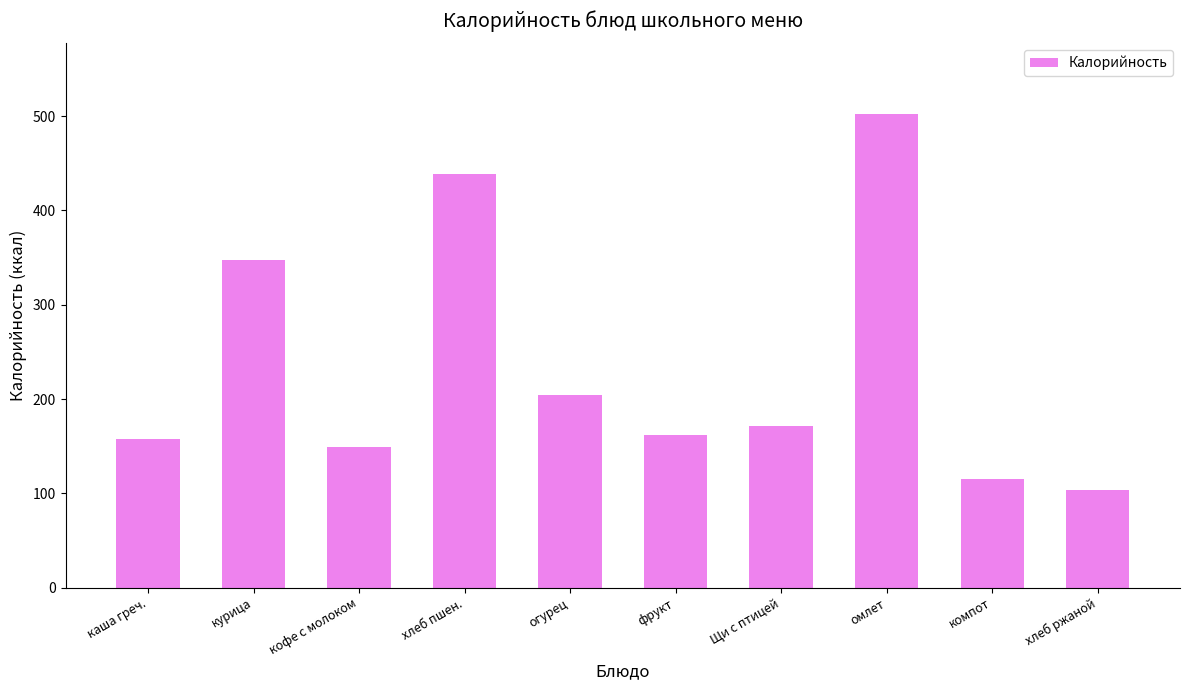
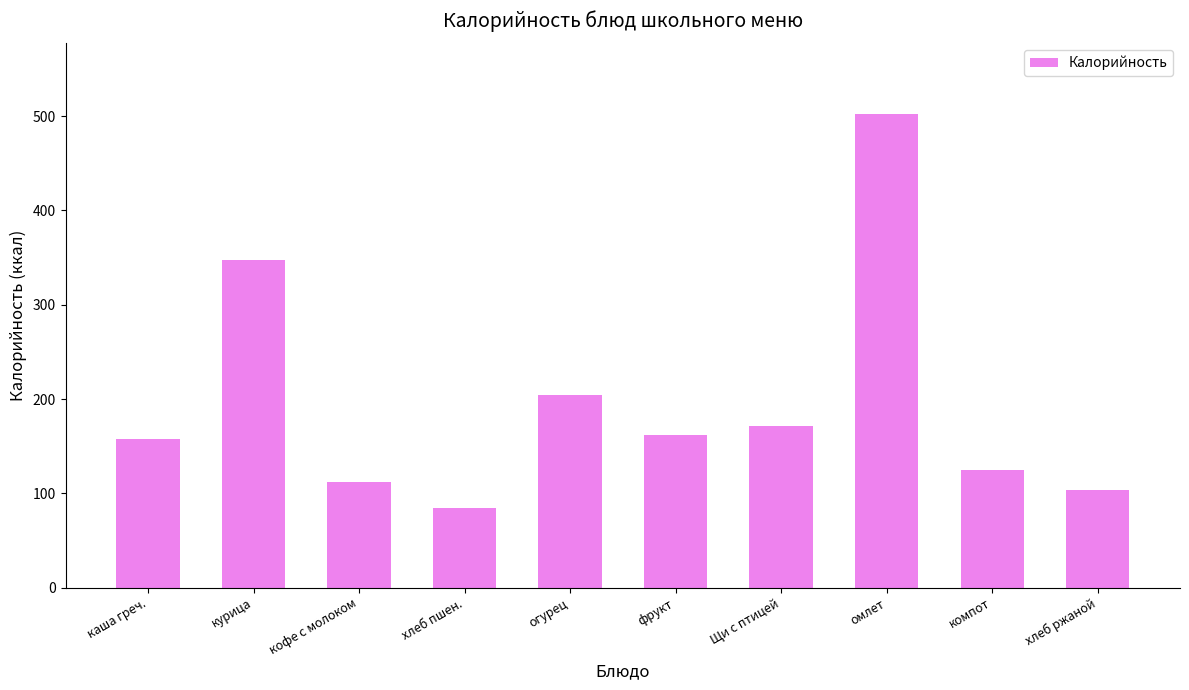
  {
    "каша греч.": 160,
    "курица": 350,
-   "кофе с молоком": 150,
-   "хлеб пшен.": 440,
+   "кофе с молоком": 110,
+   "хлеб пшен.": 80,
    "огурец": 200,
    "фрукт": 160,
    "Щи с птицей": 170,
    "омлет": 500,
-   "компот": 110,
+   "компот": 130,
    "хлеб ржаной": 100
  }
